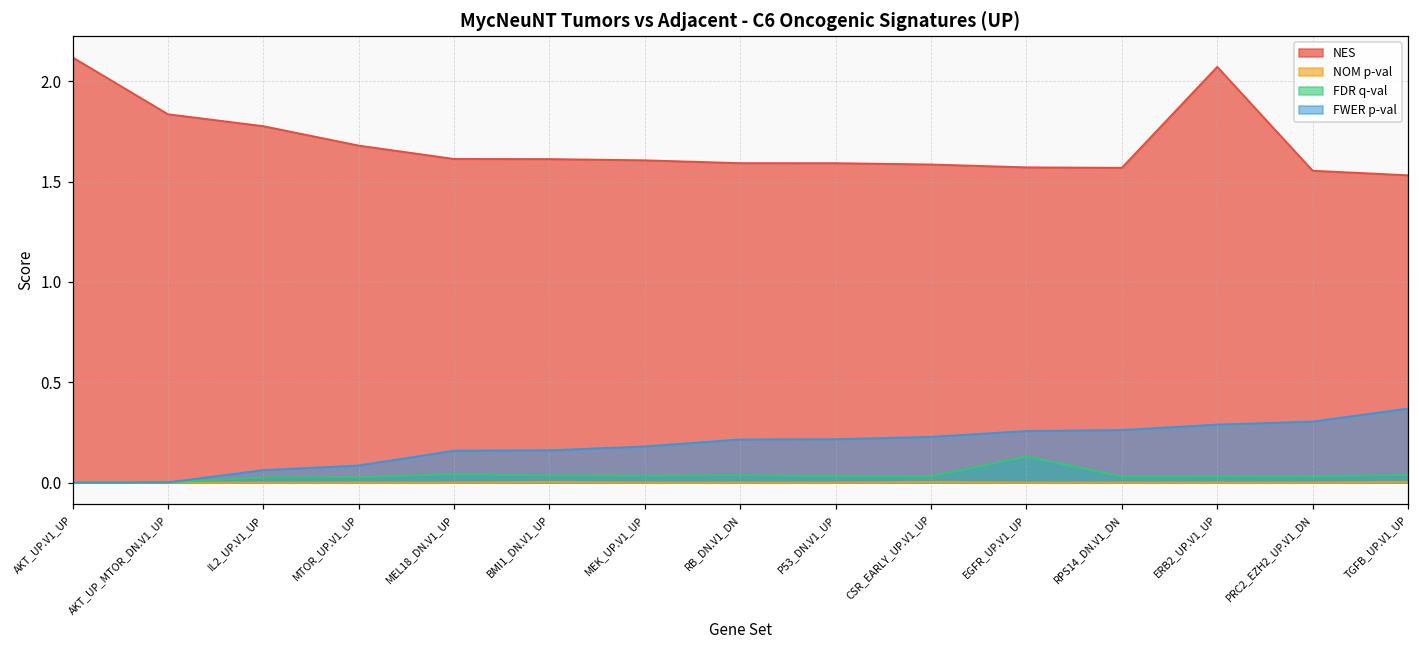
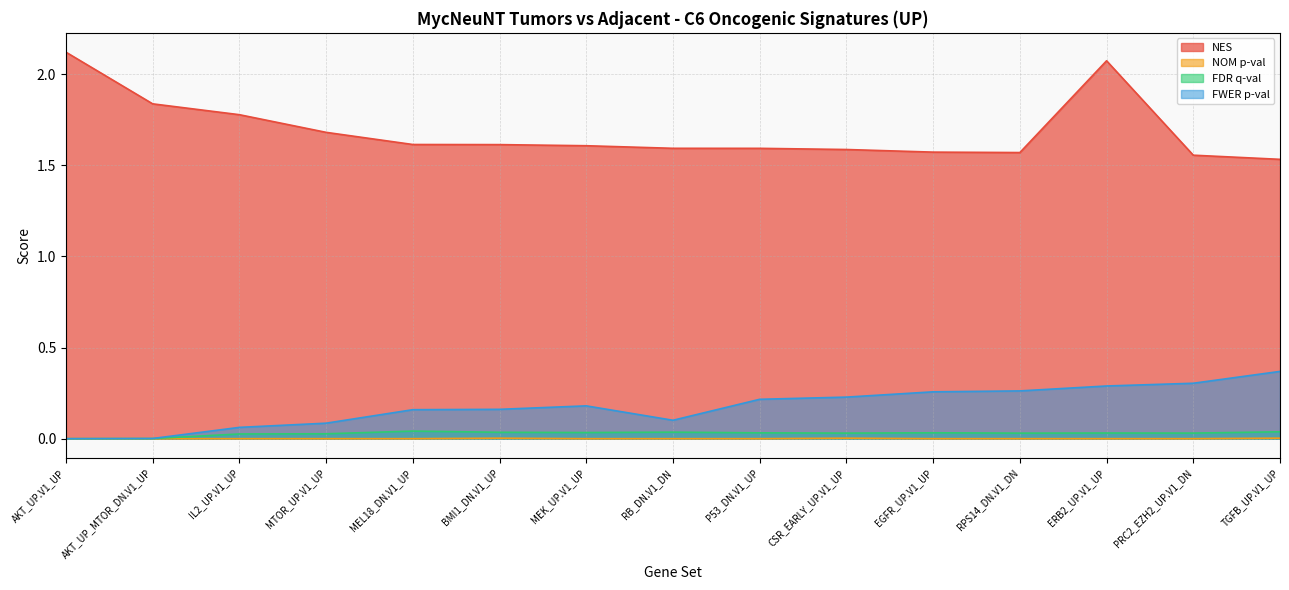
  {
    "NES": {
      "AKT_UP.V1_UP": 2.12,
      "AKT_UP_MTOR_DN.V1_UP": 1.84,
      "IL2_UP.V1_UP": 1.78,
      "MTOR_UP.V1_UP": 1.68,
      "MEL18_DN.V1_UP": 1.61,
      "BMI1_DN.V1_UP": 1.61,
      "MEK_UP.V1_UP": 1.61,
      "RB_DN.V1_DN": 1.59,
      "P53_DN.V1_UP": 1.59,
      "CSR_EARLY_UP.V1_UP": 1.59,
      "EGFR_UP.V1_UP": 1.57,
      "RPS14_DN.V1_DN": 1.57,
      "ERB2_UP.V1_UP": 2.07,
      "PRC2_EZH2_UP.V1_DN": 1.55,
      "TGFB_UP.V1_UP": 1.53
    },
    "NOM p-val": {
      "IL2_UP.V1_UP": 0.00,
      "MTOR_UP.V1_UP": 0.00,
      "MEL18_DN.V1_UP": 0.00,
      "BMI1_DN.V1_UP": 0.00,
      "MEK_UP.V1_UP": 0.00,
      "RB_DN.V1_DN": 0.00,
      "P53_DN.V1_UP": 0.00,
      "CSR_EARLY_UP.V1_UP": 0.00,
      "EGFR_UP.V1_UP": 0.00,
      "RPS14_DN.V1_DN": 0.00,
      "ERB2_UP.V1_UP": 0.00,
      "PRC2_EZH2_UP.V1_DN": 0.00,
      "TGFB_UP.V1_UP": 0.00
    },
    "FDR q-val": {
      "IL2_UP.V1_UP": 0.03,
      "MTOR_UP.V1_UP": 0.03,
      "MEL18_DN.V1_UP": 0.04,
      "BMI1_DN.V1_UP": 0.04,
      "MEK_UP.V1_UP": 0.03,
      "RB_DN.V1_DN": 0.04,
      "P53_DN.V1_UP": 0.03,
      "CSR_EARLY_UP.V1_UP": 0.03,
-     "EGFR_UP.V1_UP": 0.13,
+     "EGFR_UP.V1_UP": 0.03,
      "RPS14_DN.V1_DN": 0.03,
      "ERB2_UP.V1_UP": 0.03,
      "PRC2_EZH2_UP.V1_DN": 0.03,
      "TGFB_UP.V1_UP": 0.04
    },
    "FWER p-val": {
      "IL2_UP.V1_UP": 0.06,
      "MTOR_UP.V1_UP": 0.09,
      "MEL18_DN.V1_UP": 0.16,
      "BMI1_DN.V1_UP": 0.16,
      "MEK_UP.V1_UP": 0.18,
-     "RB_DN.V1_DN": 0.22,
+     "RB_DN.V1_DN": 0.10,
      "P53_DN.V1_UP": 0.22,
      "CSR_EARLY_UP.V1_UP": 0.23,
      "EGFR_UP.V1_UP": 0.26,
      "RPS14_DN.V1_DN": 0.26,
      "ERB2_UP.V1_UP": 0.29,
      "PRC2_EZH2_UP.V1_DN": 0.30,
      "TGFB_UP.V1_UP": 0.37
    }
  }
